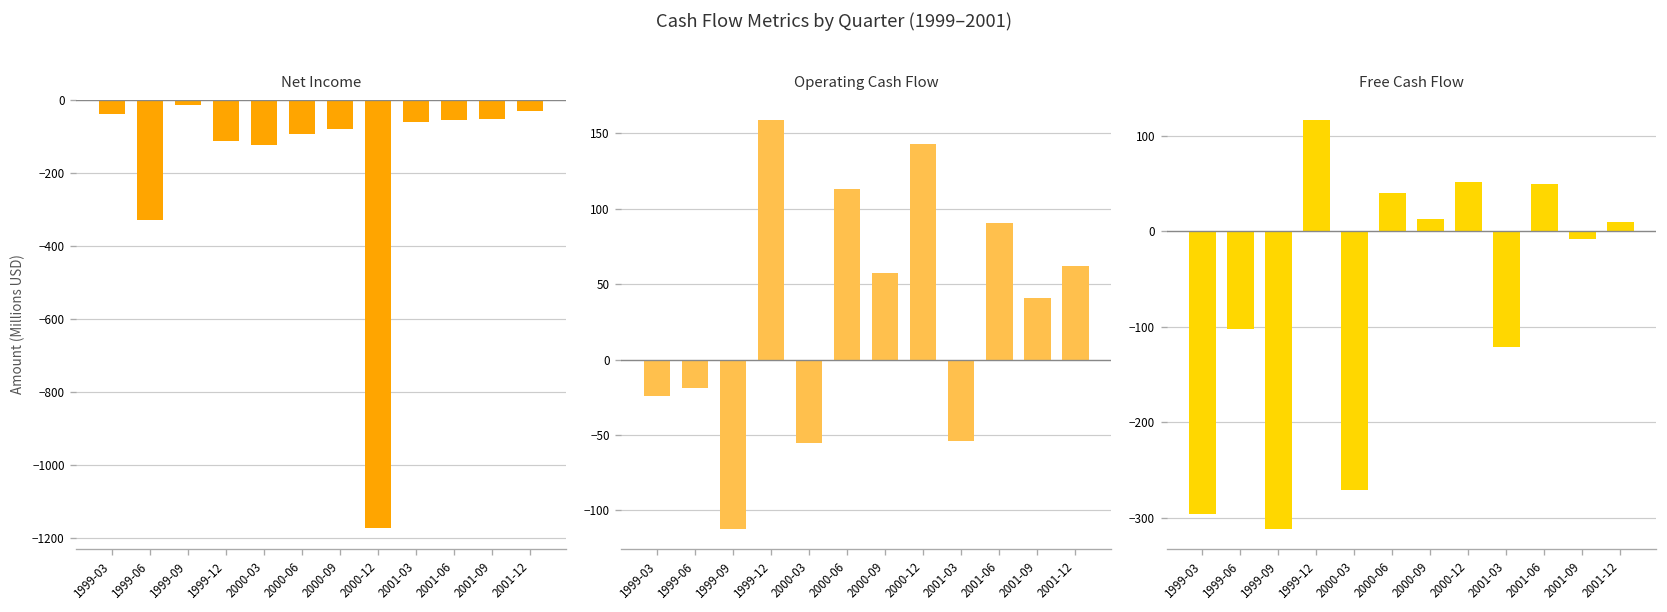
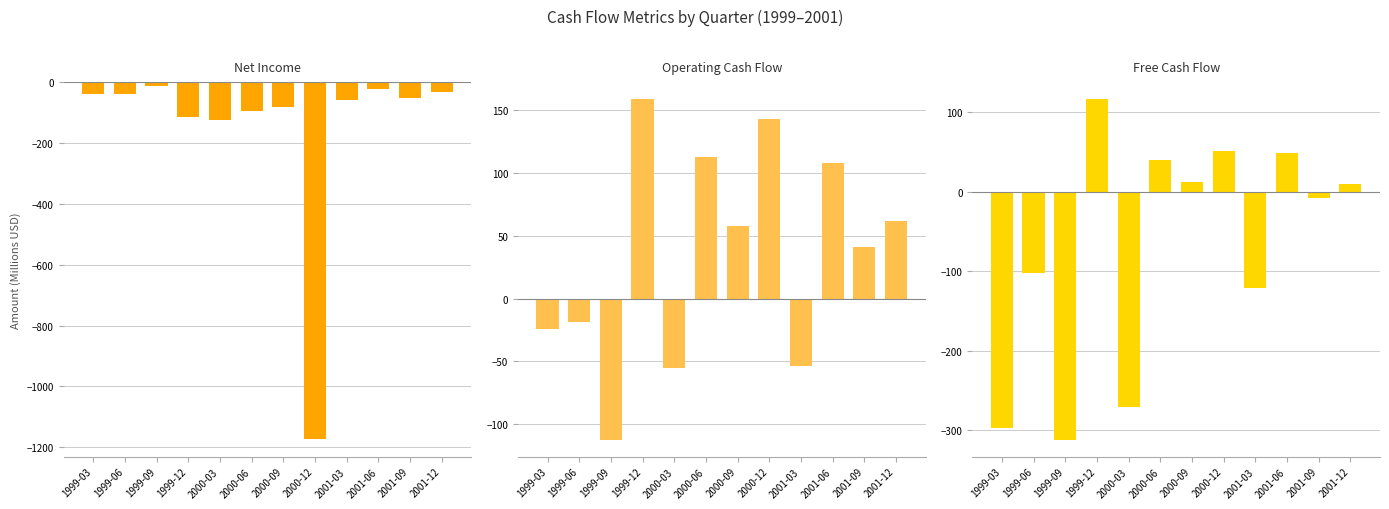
  {
    "Net Income": {
      "1999-03": -40,
-     "1999-06": -330,
+     "1999-06": -40,
      "1999-09": -10,
      "1999-12": -110,
      "2000-03": -120,
      "2000-06": -90,
      "2000-09": -80,
      "2000-12": -1170,
      "2001-03": -60,
-     "2001-06": -50,
+     "2001-06": -20,
      "2001-09": -50,
      "2001-12": -30
    },
    "Operating Cash Flow": {
      "1999-03": -24,
      "1999-06": -19,
      "1999-09": -112,
      "1999-12": 159,
      "2000-03": -55,
      "2000-06": 113,
      "2000-09": 57,
      "2000-12": 143,
      "2001-03": -54,
-     "2001-06": 90,
+     "2001-06": 108,
      "2001-09": 41,
      "2001-12": 62
    },
    "Free Cash Flow": {
      "1999-03": -300,
      "1999-06": -100,
      "1999-09": -310,
      "1999-12": 120,
      "2000-03": -270,
      "2000-06": 40,
      "2000-09": 10,
      "2000-12": 50,
      "2001-03": -120,
      "2001-06": 50,
      "2001-09": -10,
      "2001-12": 10
    }
  }
